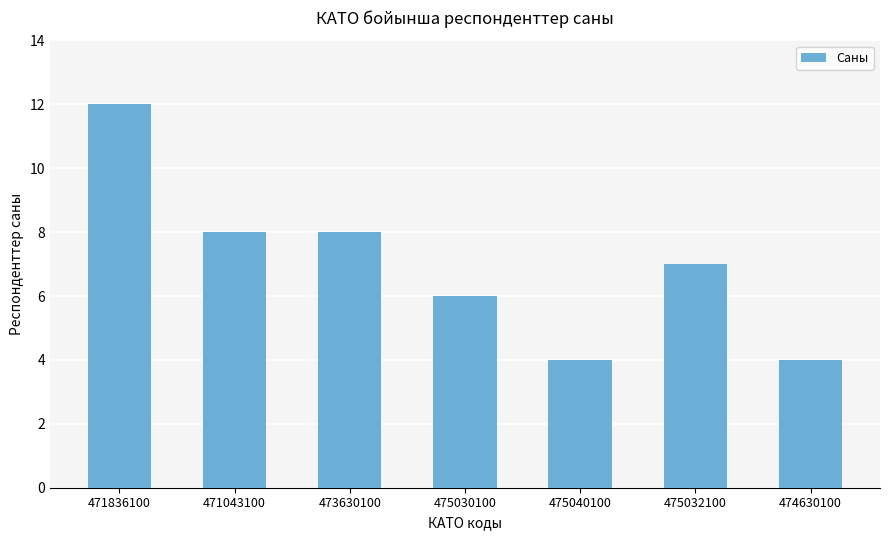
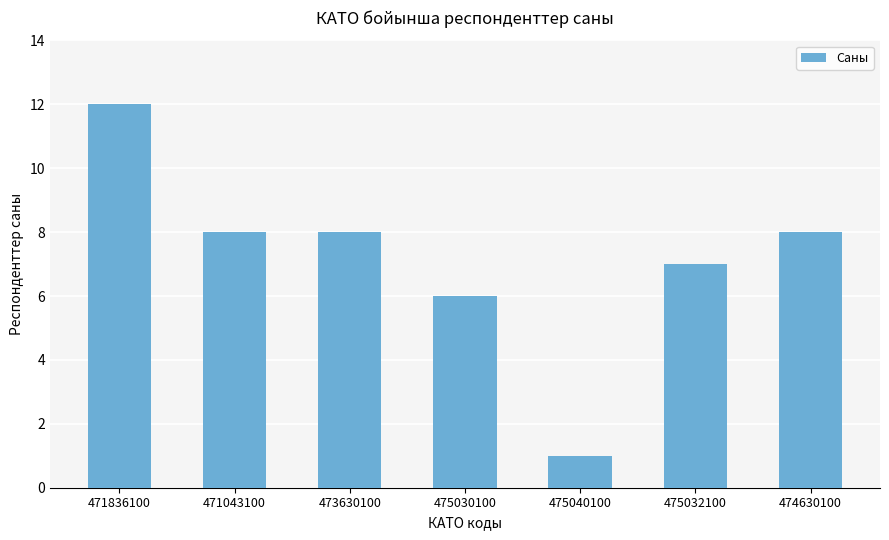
  {
    "471836100": 12,
    "471043100": 8,
    "473630100": 8,
    "475030100": 6,
-   "475040100": 4,
+   "475040100": 1,
    "475032100": 7,
-   "474630100": 4
+   "474630100": 8
  }
